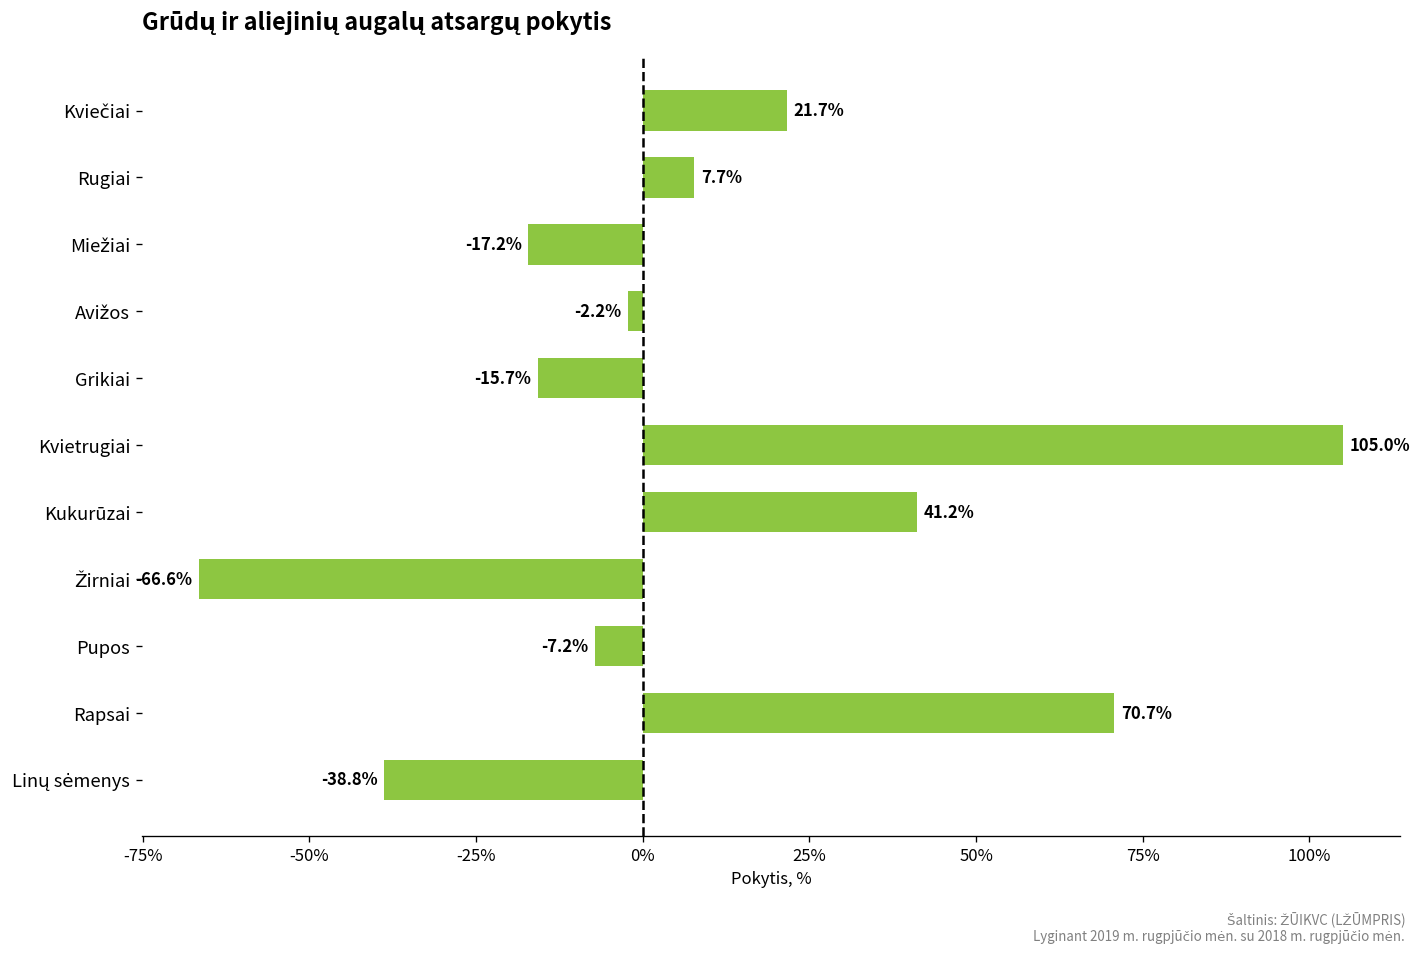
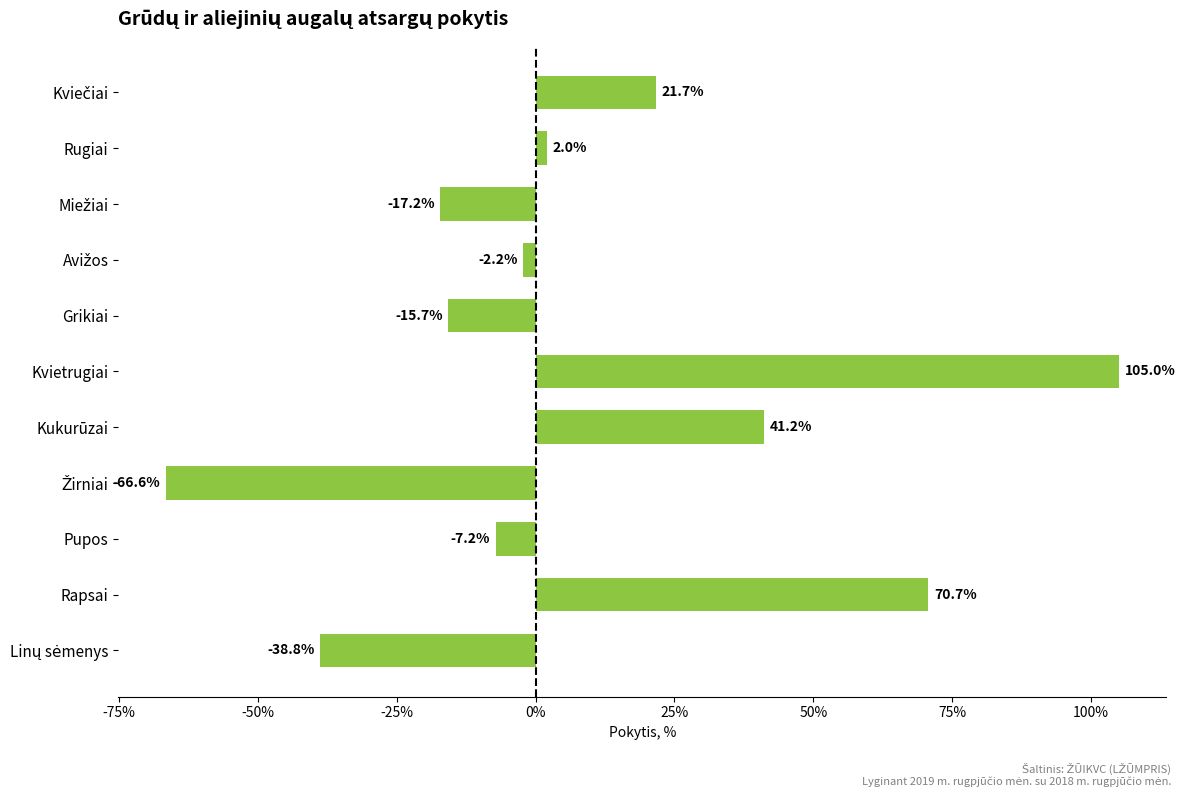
  {
    "Kviečiai": "21.7%",
-   "Rugiai": "7.7%",
+   "Rugiai": "2.0%",
    "Miežiai": "-17.2%",
    "Avižos": "-2.2%",
    "Grikiai": "-15.7%",
    "Kvietrugiai": "105.0%",
    "Kukurūzai": "41.2%",
    "Žirniai": "-66.6%",
    "Pupos": "-7.2%",
    "Rapsai": "70.7%",
    "Linų sėmenys": "-38.8%"
  }
